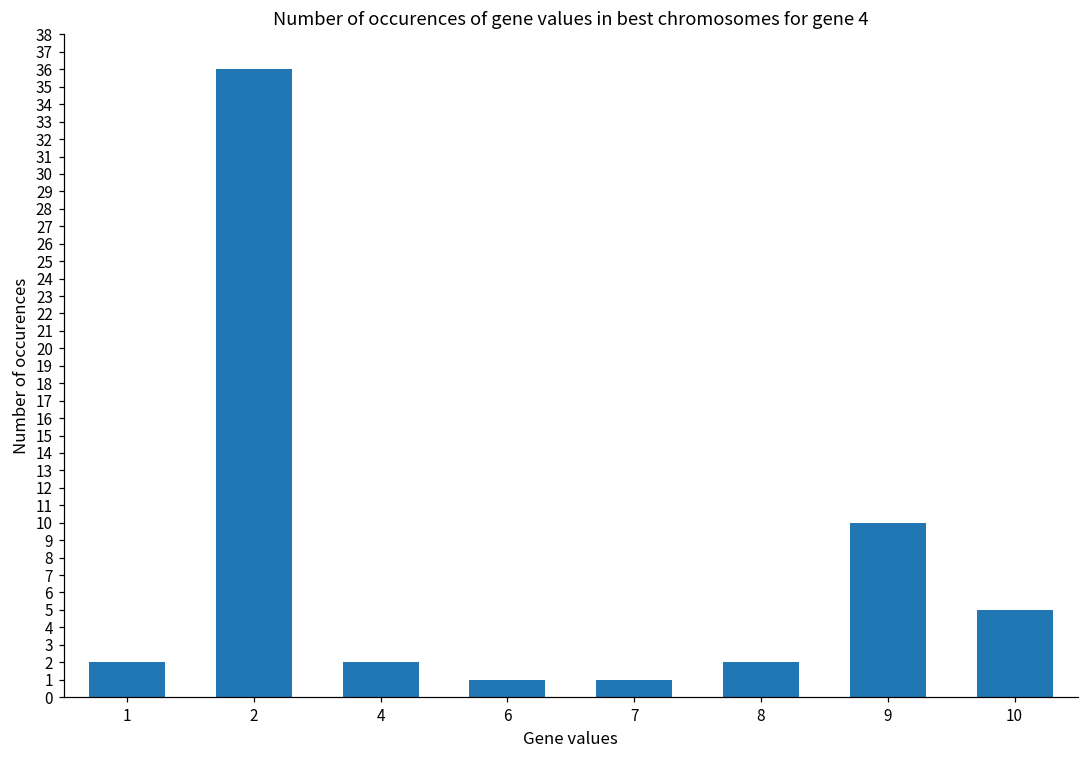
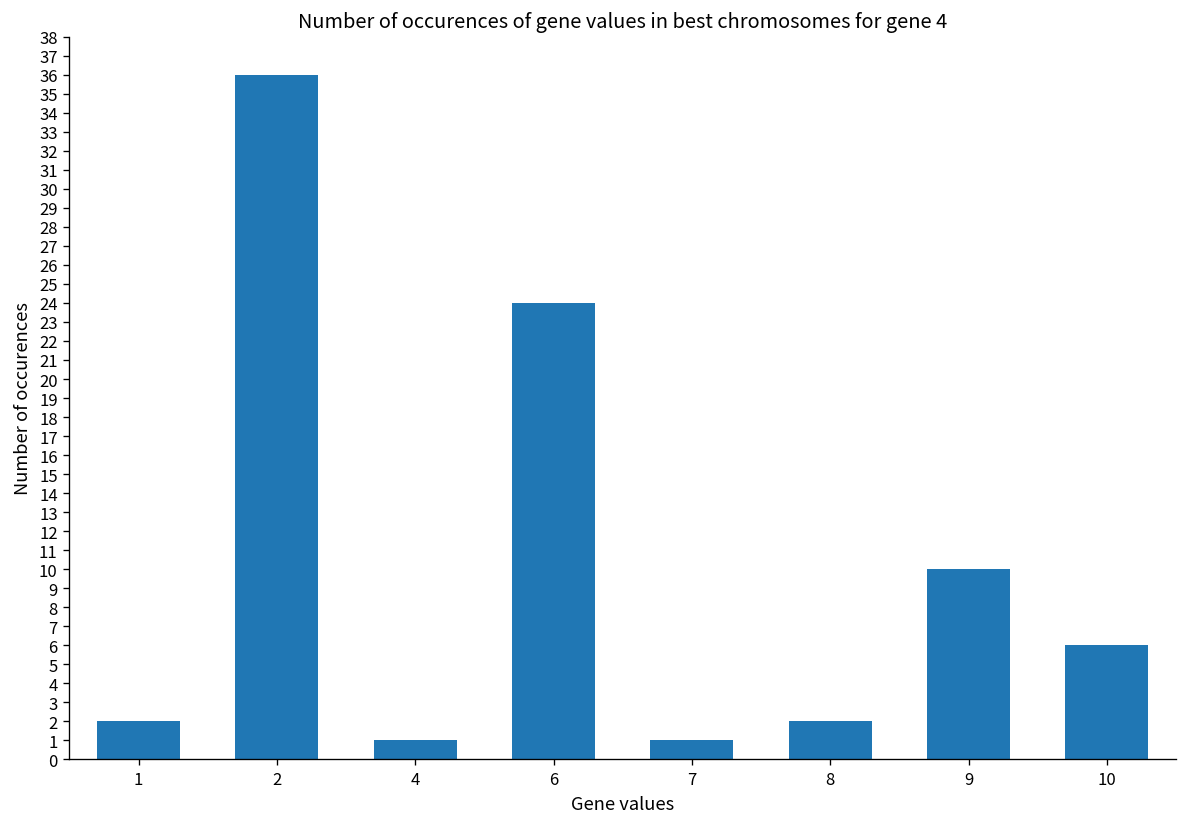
  {
    "1": 2,
    "2": 36,
-   "4": 2,
-   "6": 1,
+   "4": 1,
+   "6": 24,
    "7": 1,
    "8": 2,
    "9": 10,
-   "10": 5
+   "10": 6
  }
